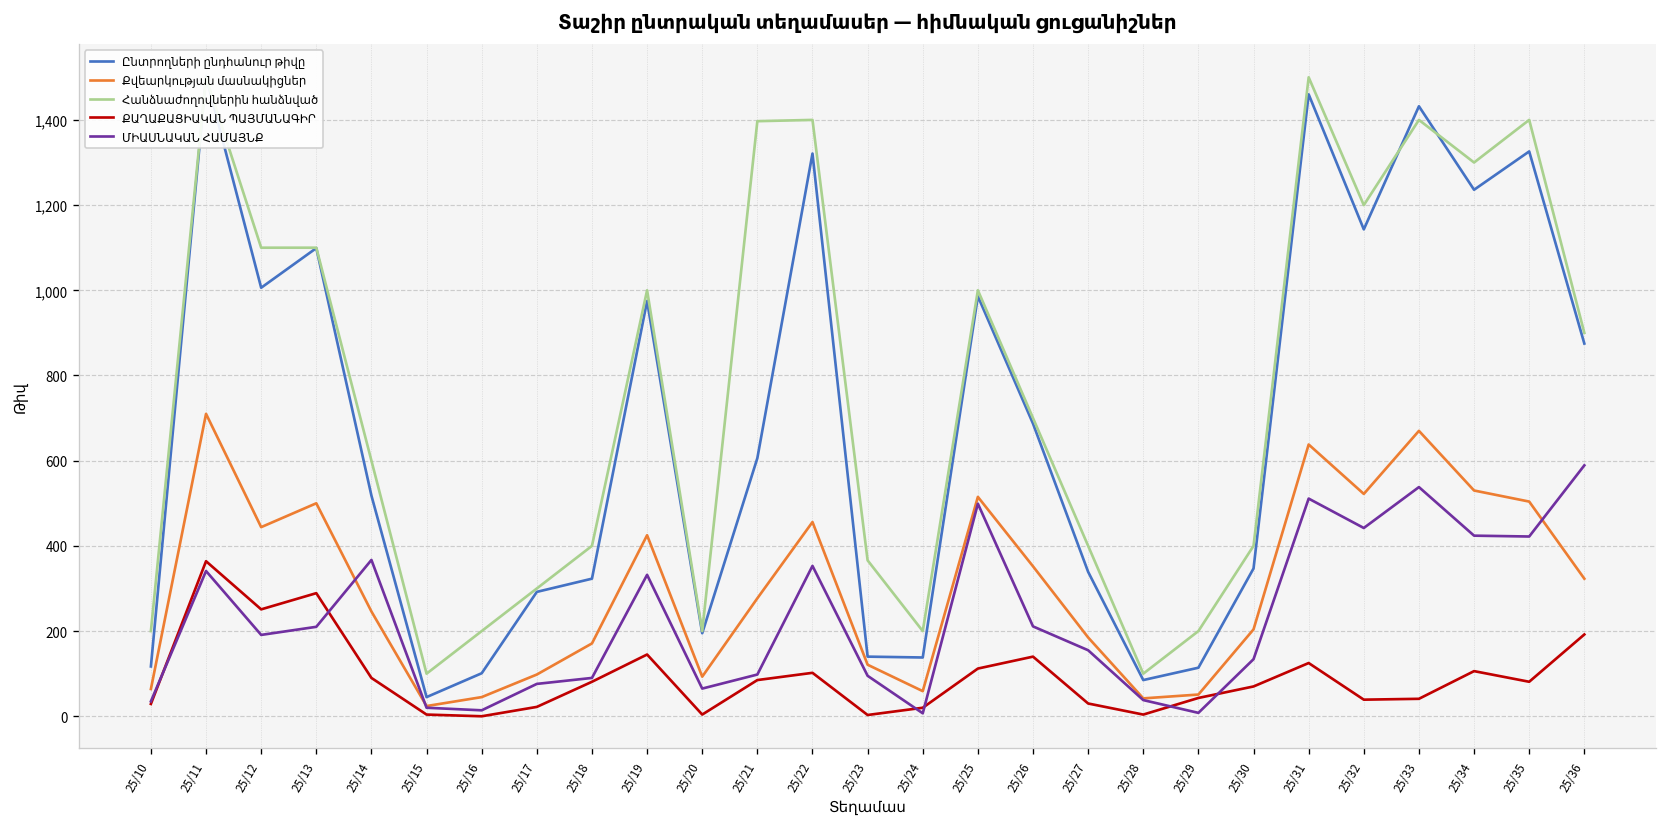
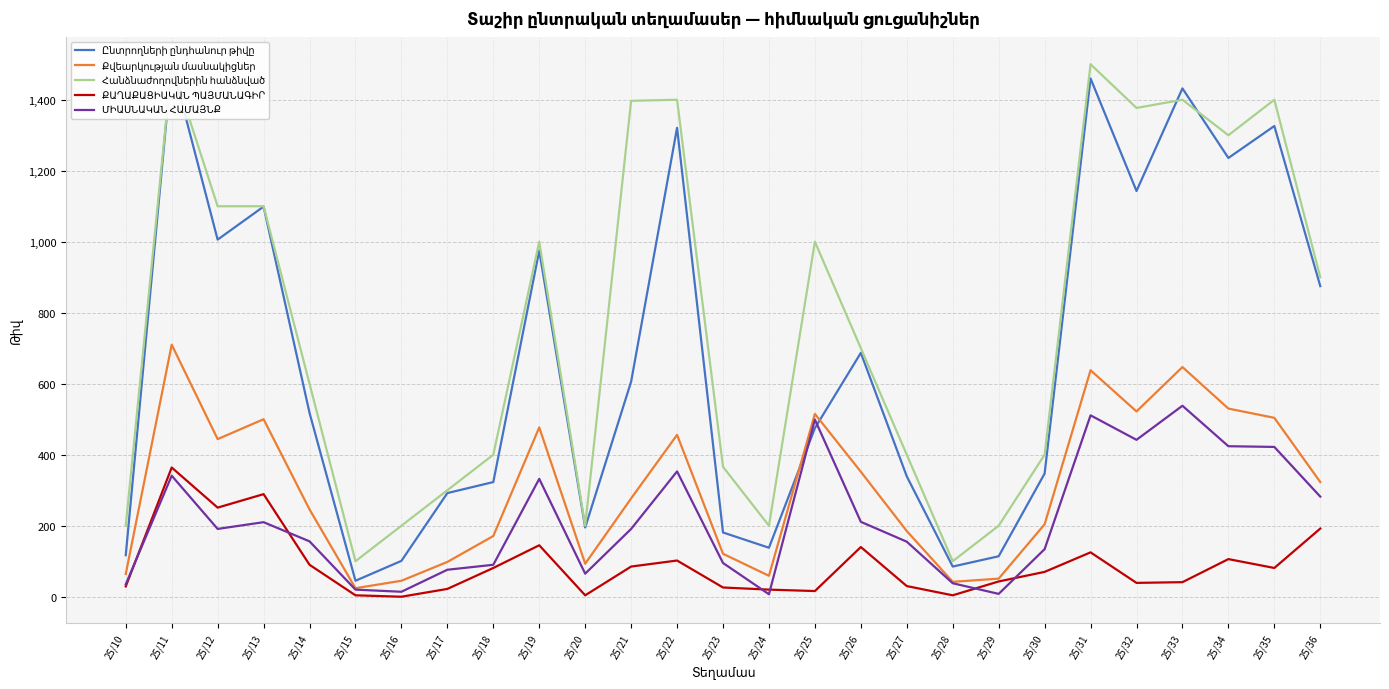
  {
    "Ընտրողների ընդհանուր թիվը": {
      "25/10": "120",
      "25/12": "1,010",
      "25/14": "520",
      "25/15": "50",
      "25/16": "100",
      "25/17": "290",
      "25/18": "320",
      "25/19": "980",
      "25/21": "610",
      "25/22": "1,320",
-     "25/23": "140",
+     "25/23": "180",
      "25/24": "140",
-     "25/25": "990",
+     "25/25": "480",
      "25/26": "690",
      "25/27": "340",
      "25/28": "90",
      "25/29": "110",
      "25/30": "350",
      "25/31": "1,460",
      "25/32": "1,140",
      "25/33": "1,430",
      "25/34": "1,240",
      "25/35": "1,330",
      "25/36": "880"
    },
    "Քվեարկության մասնակիցներ": {
      "25/10": "60",
      "25/11": "710",
      "25/12": "440",
      "25/13": "500",
      "25/14": "250",
      "25/16": "50",
      "25/17": "100",
      "25/18": "170",
-     "25/19": "430",
+     "25/19": "480",
      "25/20": "90",
      "25/21": "280",
      "25/22": "460",
      "25/23": "120",
      "25/24": "60",
      "25/25": "520",
      "25/26": "350",
      "25/27": "190",
      "25/29": "50",
      "25/30": "200",
      "25/31": "640",
      "25/32": "520",
-     "25/33": "670",
+     "25/33": "650",
      "25/34": "530",
      "25/35": "500",
      "25/36": "320"
    },
    "Հանձնաժողովներին հանձնված": {
      "25/10": "200",
      "25/12": "1,100",
      "25/14": "600",
      "25/15": "100",
      "25/16": "200",
      "25/17": "300",
      "25/18": "400",
      "25/19": "1,000",
      "25/21": "1,400",
      "25/22": "1,400",
      "25/23": "370",
      "25/24": "200",
      "25/25": "1,000",
      "25/26": "700",
      "25/27": "400",
      "25/28": "100",
      "25/29": "200",
      "25/30": "400",
      "25/31": "1,500",
-     "25/32": "1,200",
+     "25/32": "1,380",
      "25/33": "1,400",
      "25/34": "1,300",
      "25/35": "1,400",
      "25/36": "900"
    },
    "ՔԱՂԱՔԱՑԻԱԿԱՆ ՊԱՅՄԱՆԱԳԻՐ": {
      "25/11": "360",
      "25/12": "250",
      "25/13": "290",
      "25/14": "90",
      "25/15": "0",
      "25/16": "0",
      "25/17": "20",
      "25/18": "80",
      "25/19": "150",
      "25/20": "0",
      "25/21": "90",
      "25/22": "100",
-     "25/23": "0",
+     "25/23": "30",
      "25/24": "20",
-     "25/25": "110",
+     "25/25": "20",
      "25/26": "140",
      "25/27": "30",
      "25/28": "0",
      "25/29": "40",
      "25/30": "70",
      "25/31": "130",
      "25/32": "40",
      "25/33": "40",
      "25/34": "110",
      "25/35": "80",
      "25/36": "190"
    },
    "ՄԻԱՍՆԱԿԱՆ ՀԱՄԱՅՆՔ": {
      "25/11": "340",
      "25/12": "190",
      "25/13": "210",
-     "25/14": "370",
+     "25/14": "160",
      "25/16": "10",
      "25/17": "80",
      "25/18": "90",
      "25/19": "330",
      "25/20": "70",
-     "25/21": "100",
+     "25/21": "190",
      "25/22": "350",
      "25/23": "100",
      "25/24": "10",
      "25/25": "500",
      "25/26": "210",
      "25/27": "160",
      "25/29": "10",
      "25/30": "130",
      "25/31": "510",
      "25/32": "440",
      "25/33": "540",
      "25/34": "420",
      "25/35": "420",
-     "25/36": "590"
+     "25/36": "280"
    }
  }
